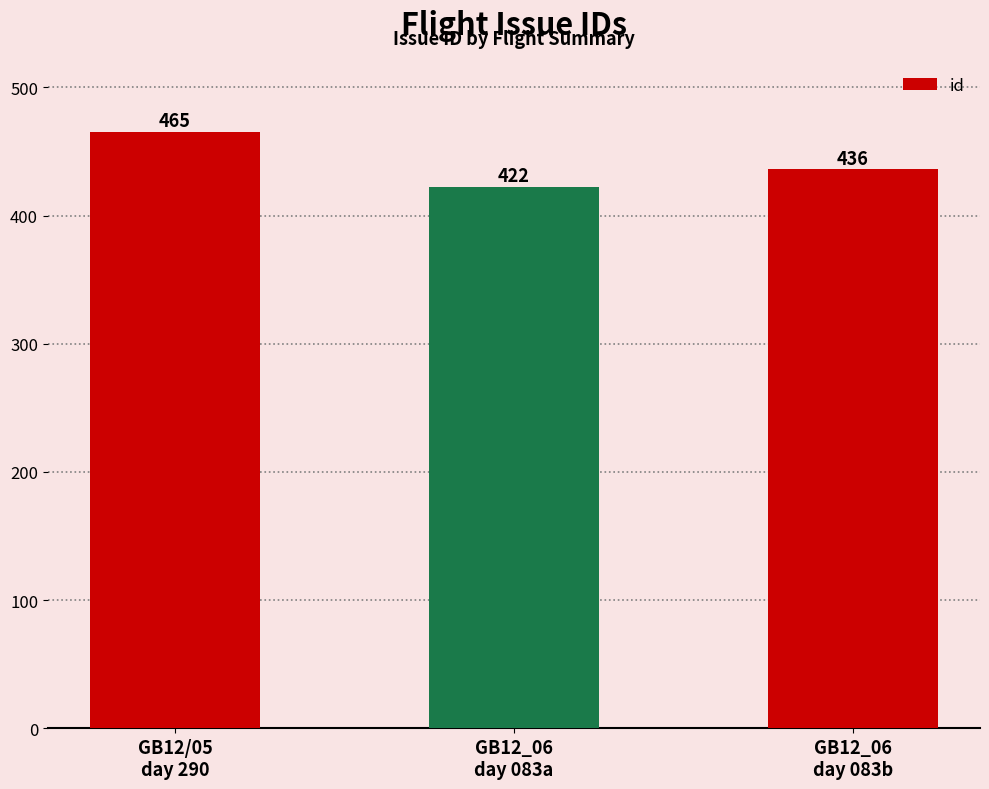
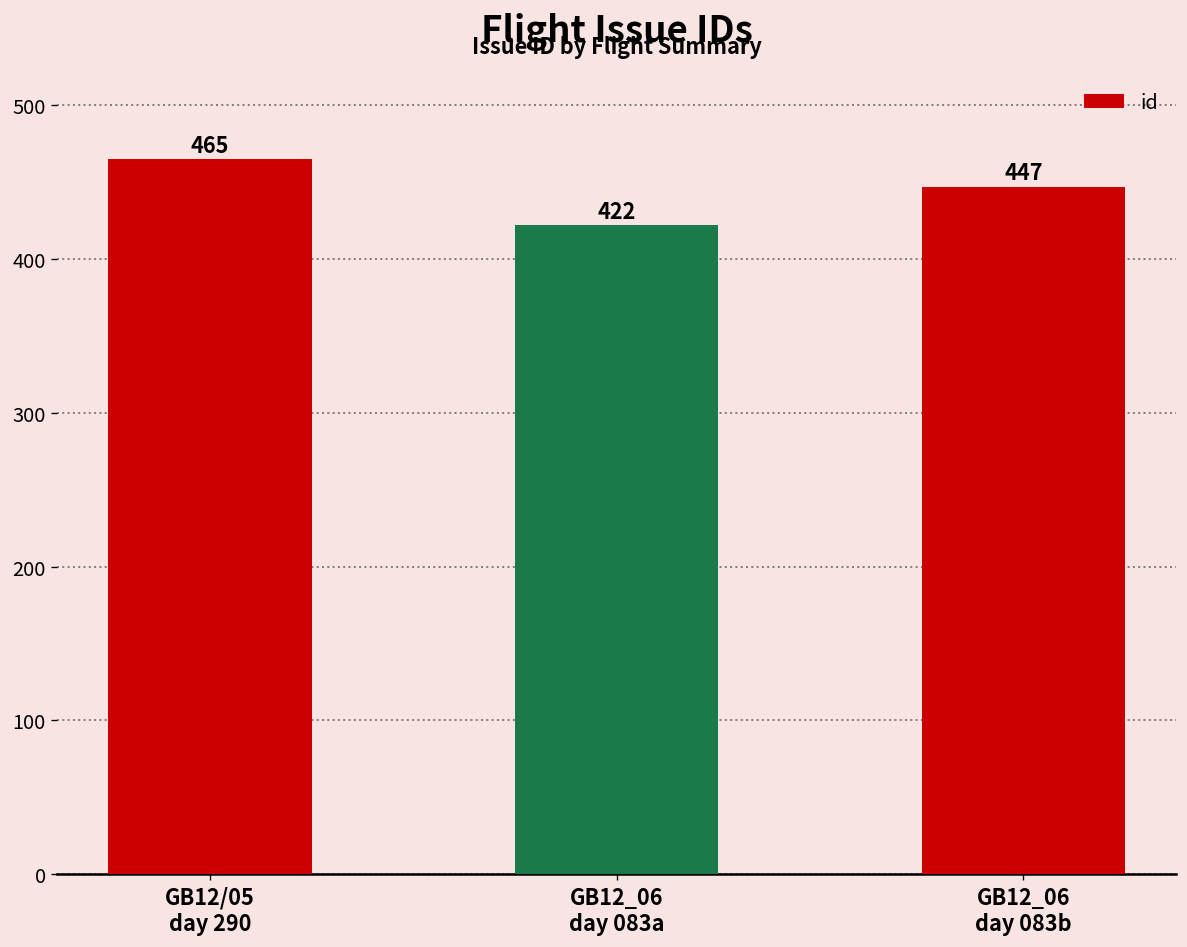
  {
    "GB12/05 day 290": 465,
    "GB12_06 day 083a": 422,
-   "GB12_06 day 083b": 436
+   "GB12_06 day 083b": 447
  }
